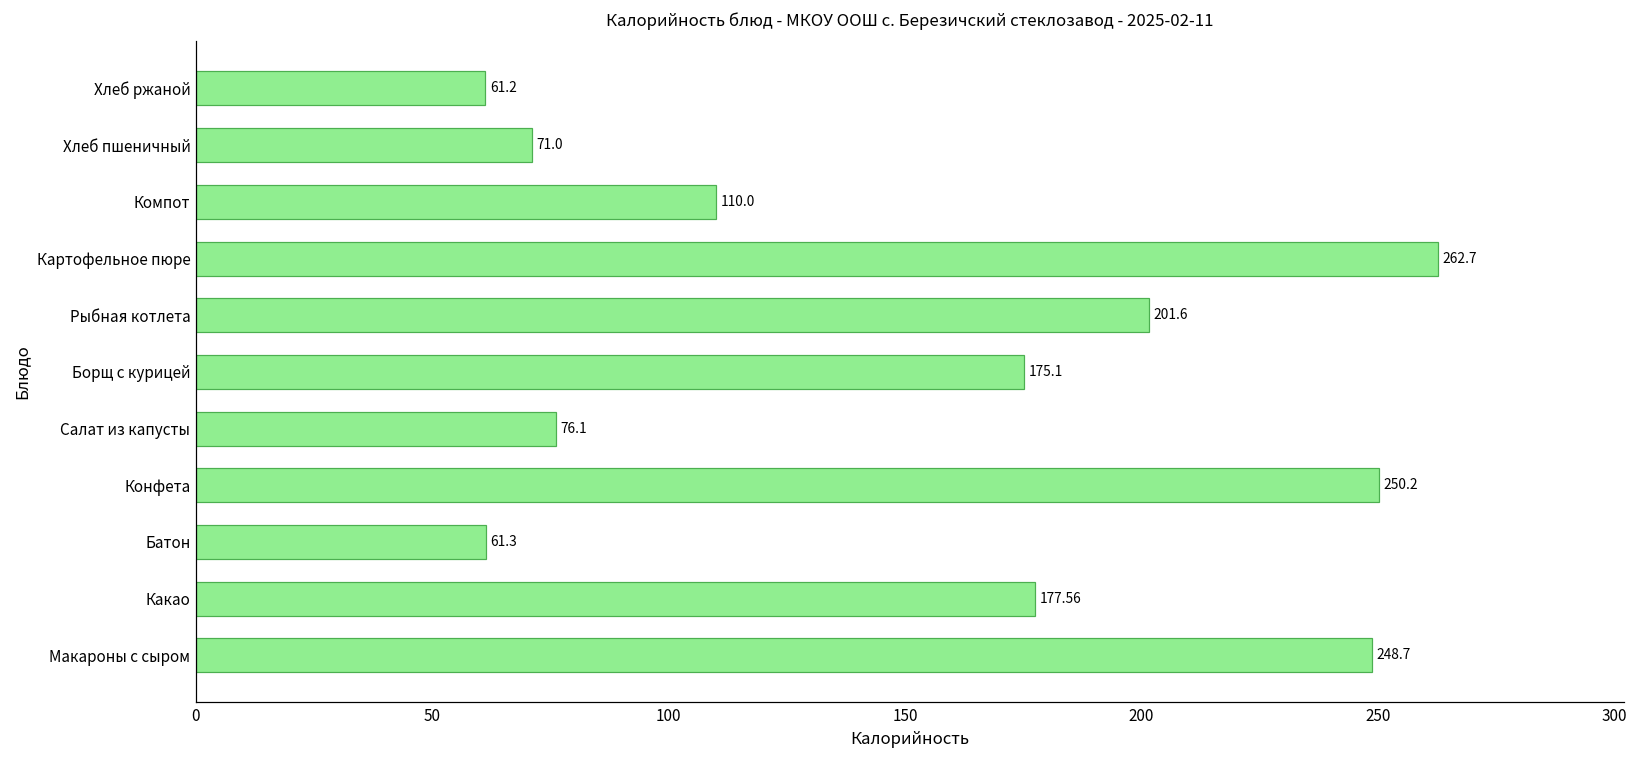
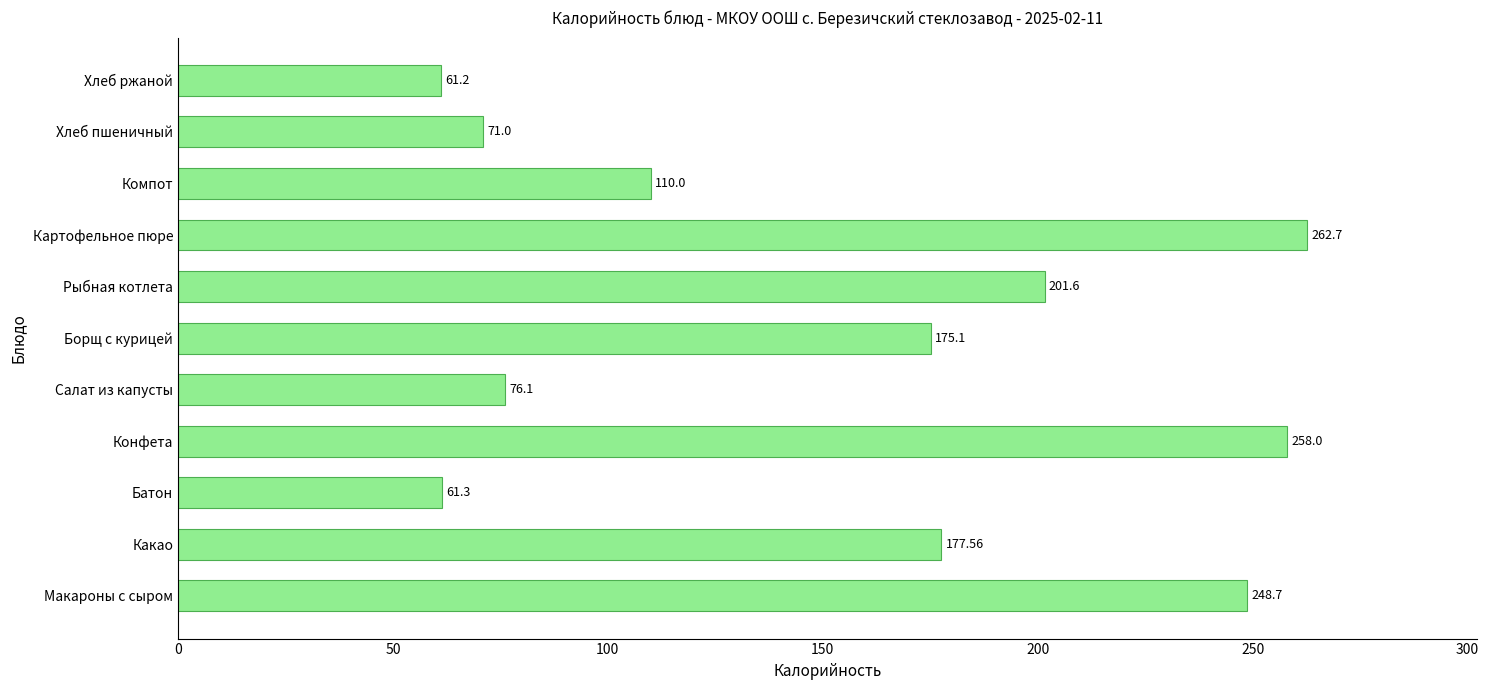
  {
    "Хлеб ржаной": 61.2,
    "Хлеб пшеничный": 71.0,
    "Компот": 110.0,
    "Картофельное пюре": 262.7,
    "Рыбная котлета": 201.6,
    "Борщ с курицей": 175.1,
    "Салат из капусты": 76.1,
-   "Конфета": 250.2,
+   "Конфета": 258.0,
    "Батон": 61.3,
    "Какао": 177.56,
    "Макароны с сыром": 248.7
  }
